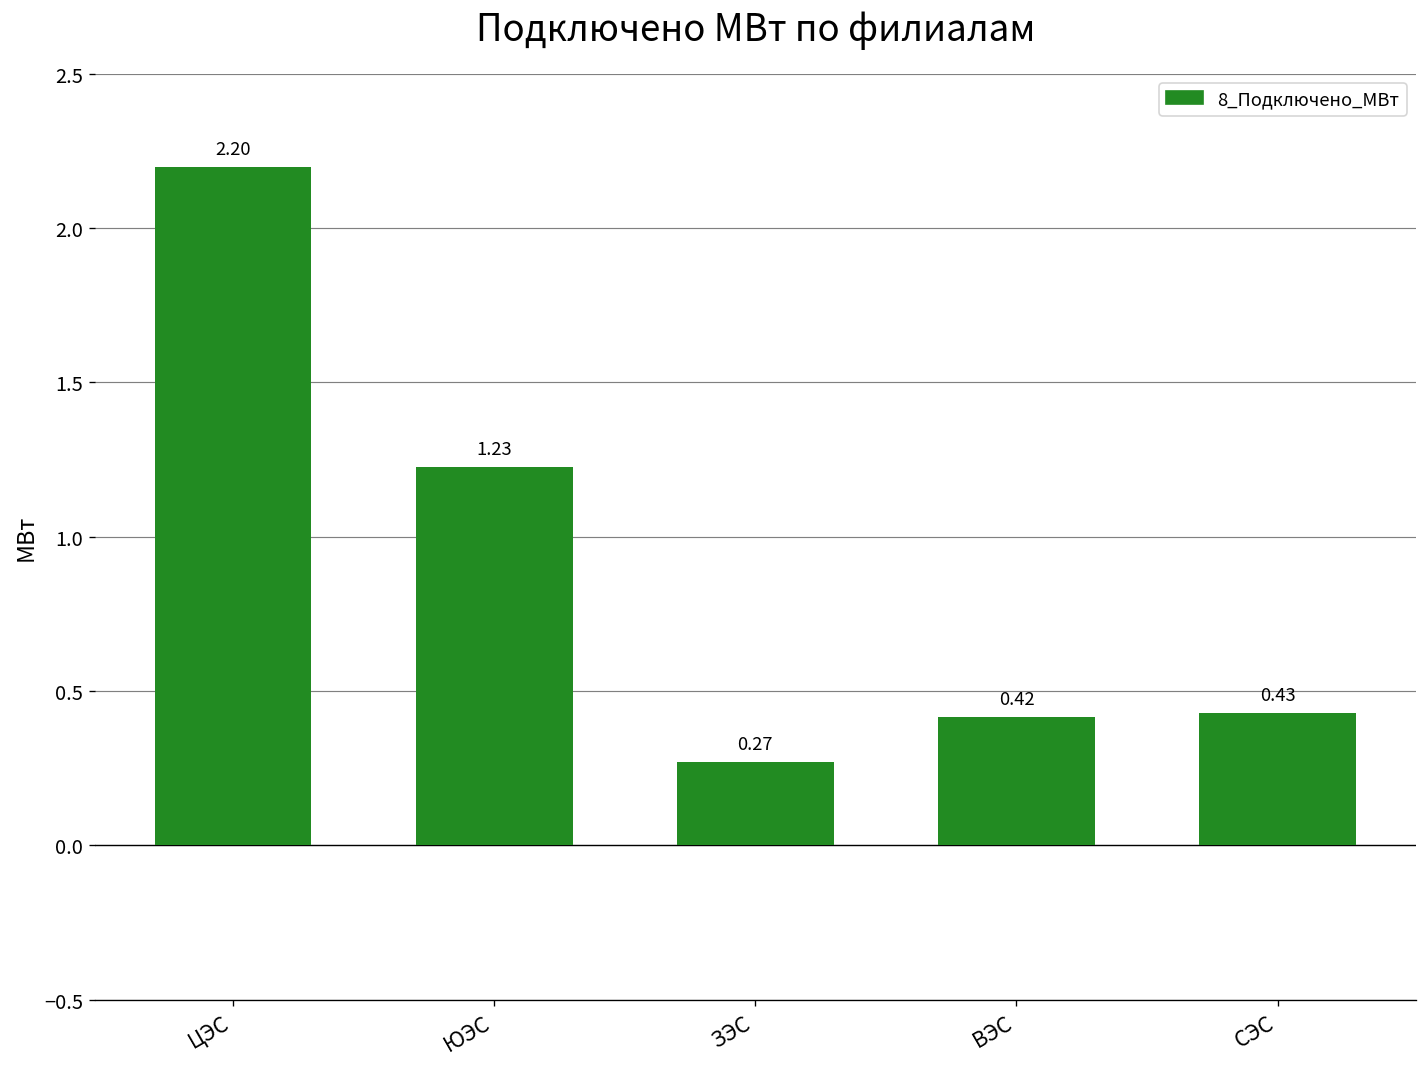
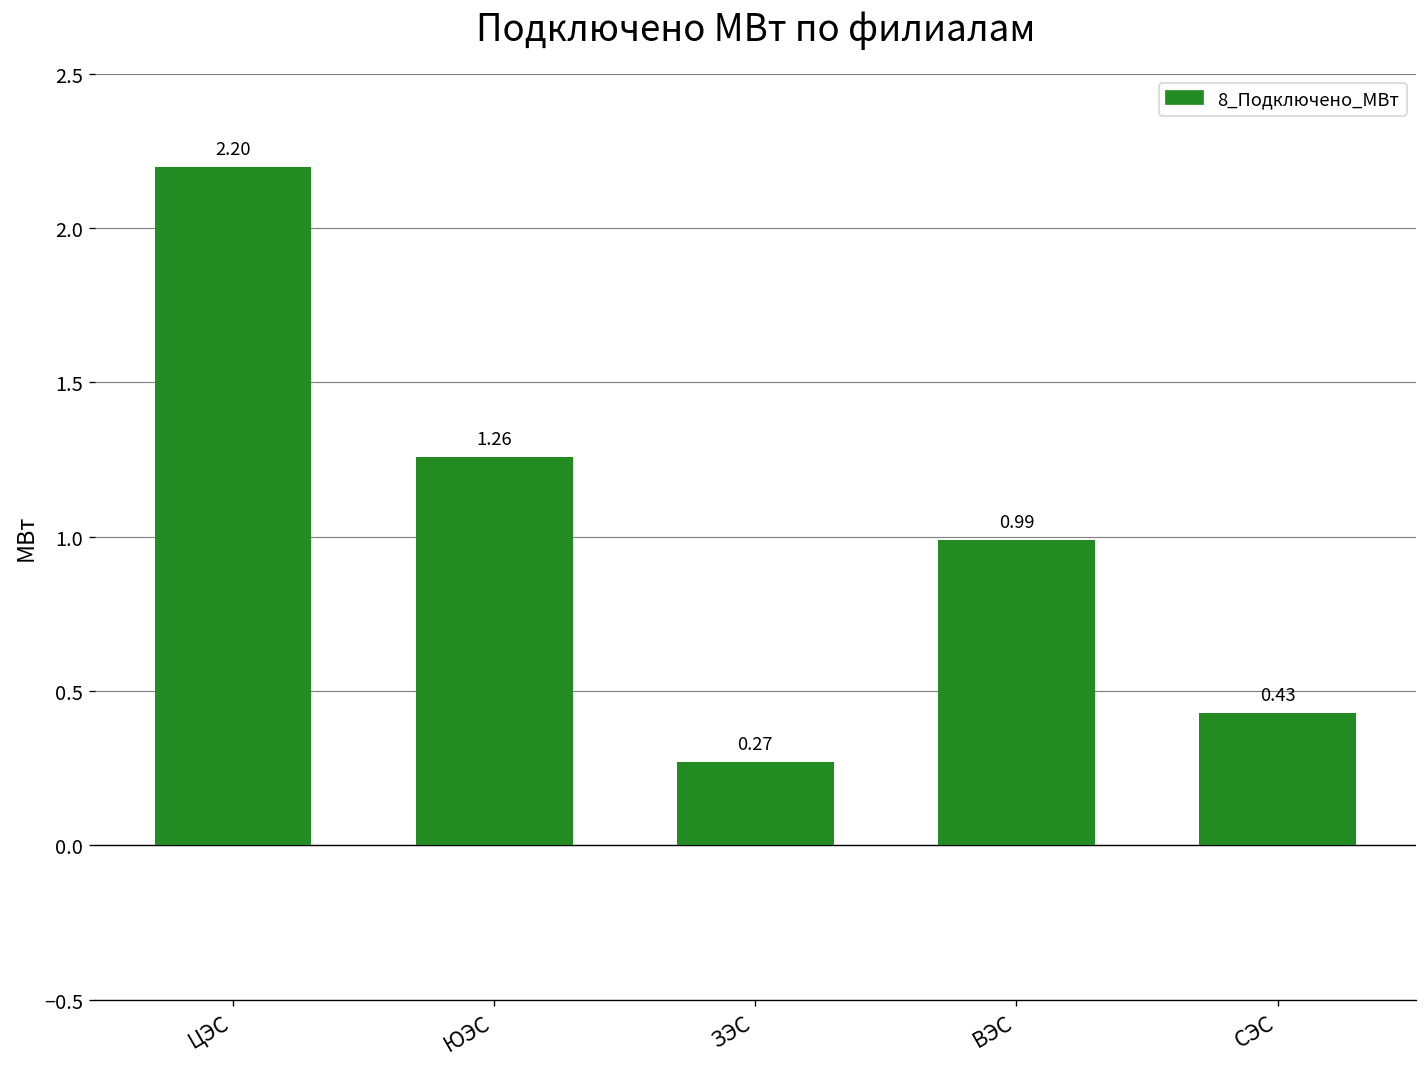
  {
    "ЦЭС": 2.20,
-   "ЮЭС": 1.23,
+   "ЮЭС": 1.26,
    "ЗЭС": 0.27,
-   "ВЭС": 0.42,
+   "ВЭС": 0.99,
    "СЭС": 0.43
  }
